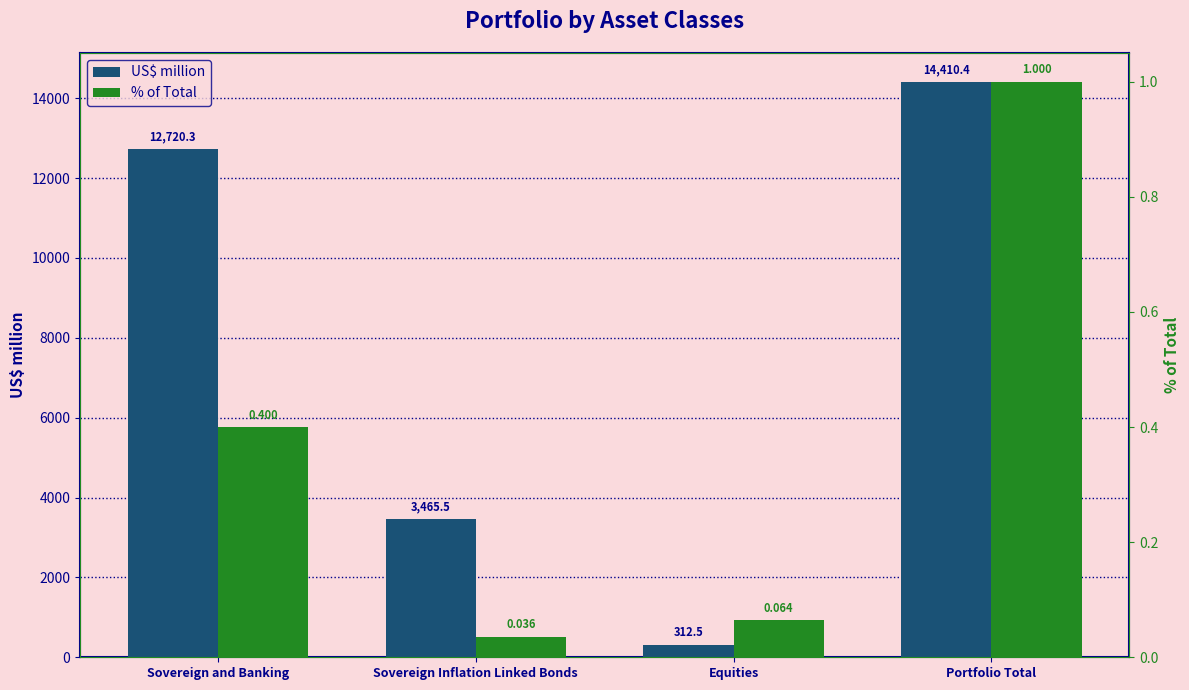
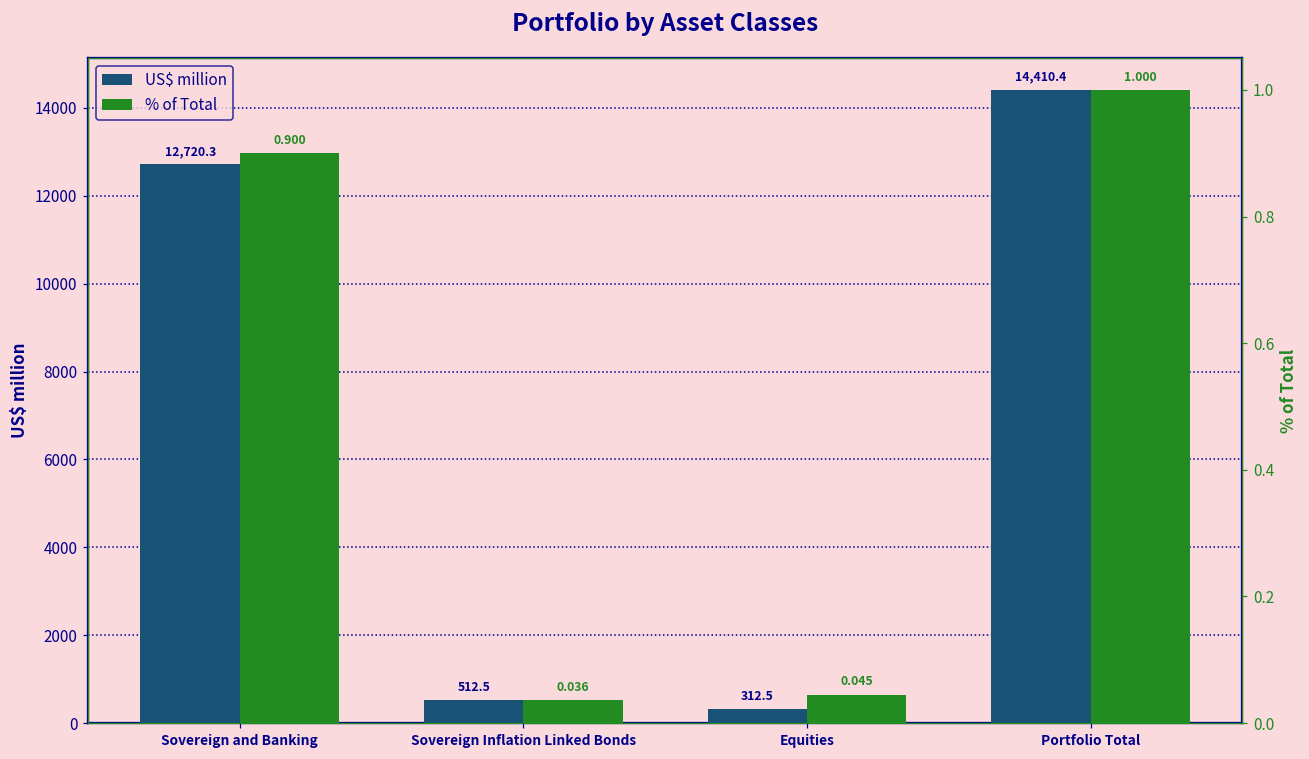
  {
    "US$ million": {
      "Sovereign and Banking": "12,720.3",
-     "Sovereign Inflation Linked Bonds": "3,465.5",
+     "Sovereign Inflation Linked Bonds": "512.5",
      "Equities": "312.5",
      "Portfolio Total": "14,410.4"
    },
    "% of Total": {
-     "Sovereign and Banking": "0.400",
+     "Sovereign and Banking": "0.900",
      "Sovereign Inflation Linked Bonds": "0.036",
-     "Equities": "0.064",
+     "Equities": "0.045",
      "Portfolio Total": "1.000"
    }
  }
